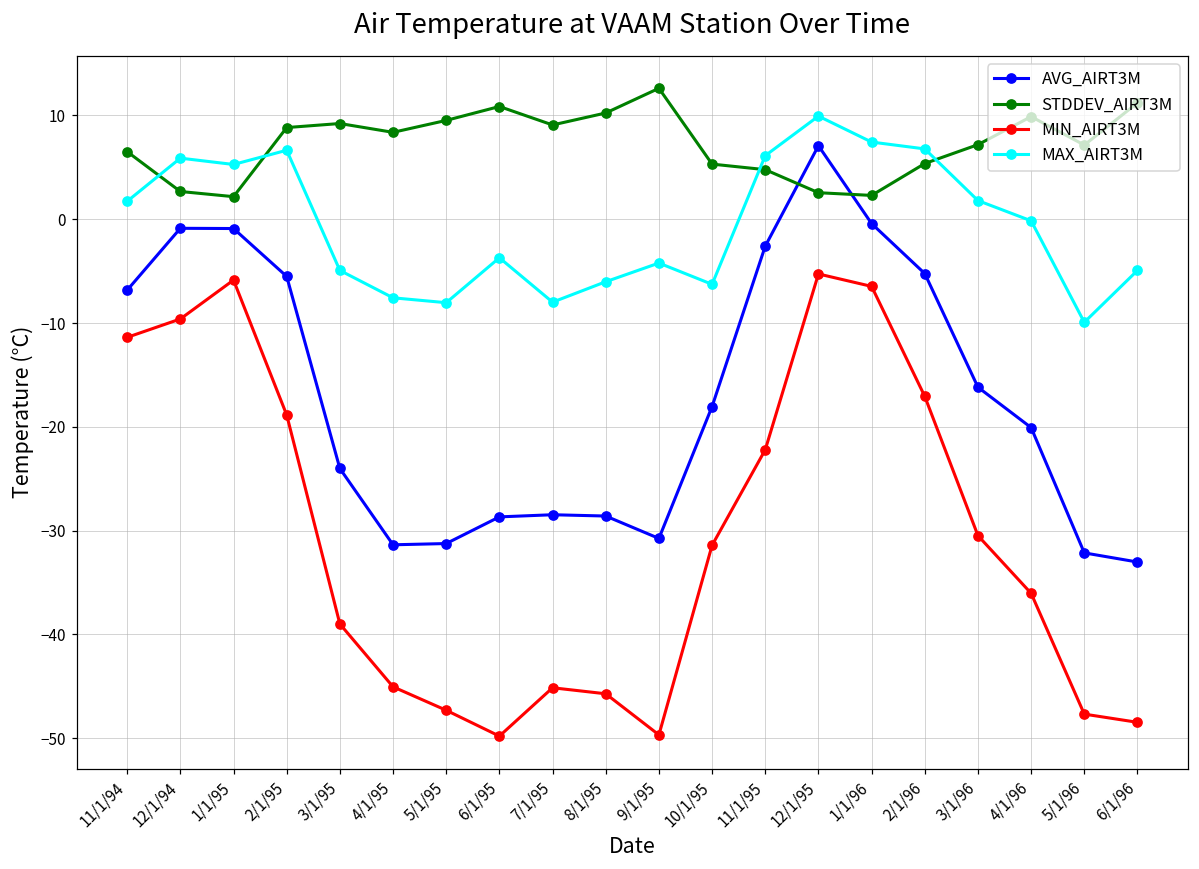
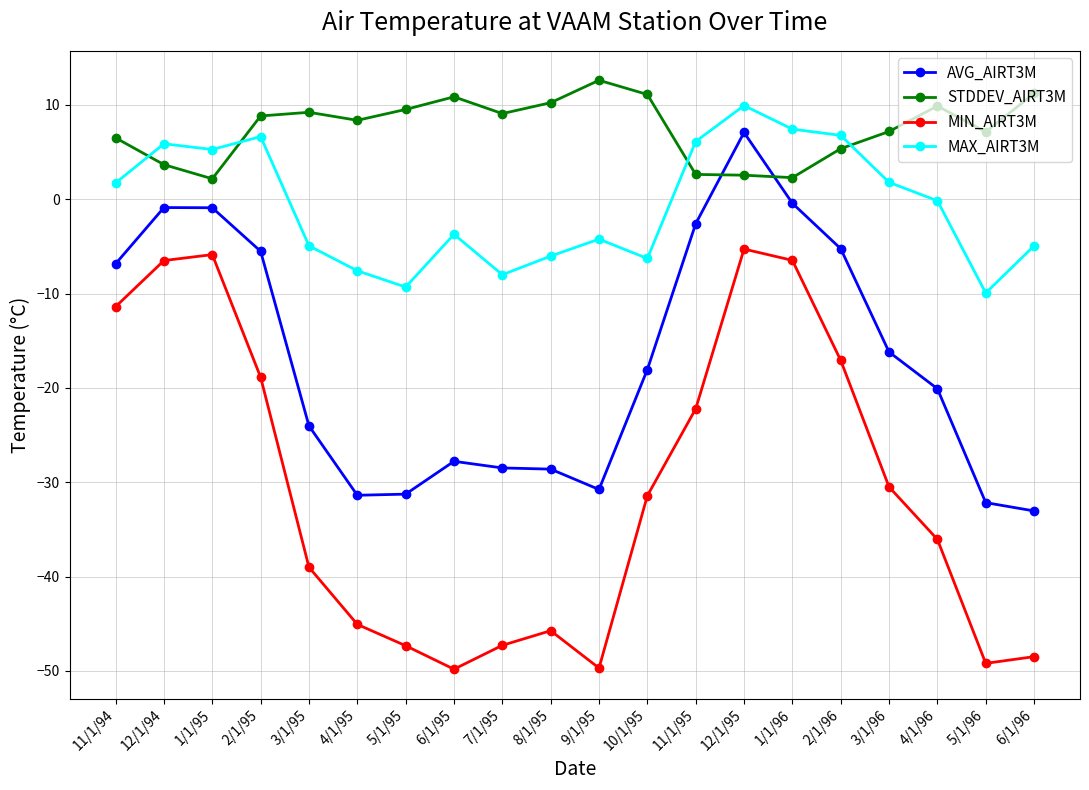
  {
    "AVG_AIRT3M": {
      "11/1/94": -7,
      "12/1/94": -1,
      "1/1/95": -1,
      "2/1/95": -6,
      "3/1/95": -24,
      "4/1/95": -31,
      "5/1/95": -31,
-     "6/1/95": -29,
+     "6/1/95": -28,
      "7/1/95": -28,
      "8/1/95": -29,
      "9/1/95": -31,
      "10/1/95": -18,
      "11/1/95": -3,
      "12/1/95": 7,
      "1/1/96": 0,
      "2/1/96": -5,
      "3/1/96": -16,
      "4/1/96": -20,
      "5/1/96": -32,
      "6/1/96": -33
    },
    "STDDEV_AIRT3M": {
      "11/1/94": 7,
-     "12/1/94": 3,
+     "12/1/94": 4,
      "1/1/95": 2,
      "2/1/95": 9,
      "3/1/95": 9,
      "4/1/95": 8,
      "5/1/95": 10,
      "6/1/95": 11,
      "7/1/95": 9,
      "8/1/95": 10,
      "9/1/95": 13,
-     "10/1/95": 5,
-     "11/1/95": 5,
+     "10/1/95": 11,
+     "11/1/95": 3,
      "12/1/95": 3,
      "1/1/96": 2,
      "2/1/96": 5,
      "3/1/96": 7
    },
    "MIN_AIRT3M": {
      "11/1/94": -11,
-     "12/1/94": -10,
+     "12/1/94": -6,
      "1/1/95": -6,
      "2/1/95": -19,
      "3/1/95": -39,
      "4/1/95": -45,
      "5/1/95": -47,
      "6/1/95": -50,
-     "7/1/95": -45,
+     "7/1/95": -47,
      "8/1/95": -46,
      "9/1/95": -50,
      "10/1/95": -31,
      "11/1/95": -22,
      "12/1/95": -5,
      "1/1/96": -6,
      "2/1/96": -17,
      "3/1/96": -30,
      "4/1/96": -36,
-     "5/1/96": -48,
+     "5/1/96": -49,
      "6/1/96": -48
    },
    "MAX_AIRT3M": {
      "11/1/94": 2,
      "12/1/94": 6,
      "1/1/95": 5,
      "2/1/95": 7,
      "3/1/95": -5,
      "4/1/95": -8,
-     "5/1/95": -8,
+     "5/1/95": -9,
      "6/1/95": -4,
      "7/1/95": -8,
      "8/1/95": -6,
      "9/1/95": -4,
      "10/1/95": -6,
      "11/1/95": 6,
      "12/1/95": 10,
      "1/1/96": 7,
      "2/1/96": 7,
      "3/1/96": 2,
      "4/1/96": 0,
      "5/1/96": -10,
      "6/1/96": -5
    }
  }
